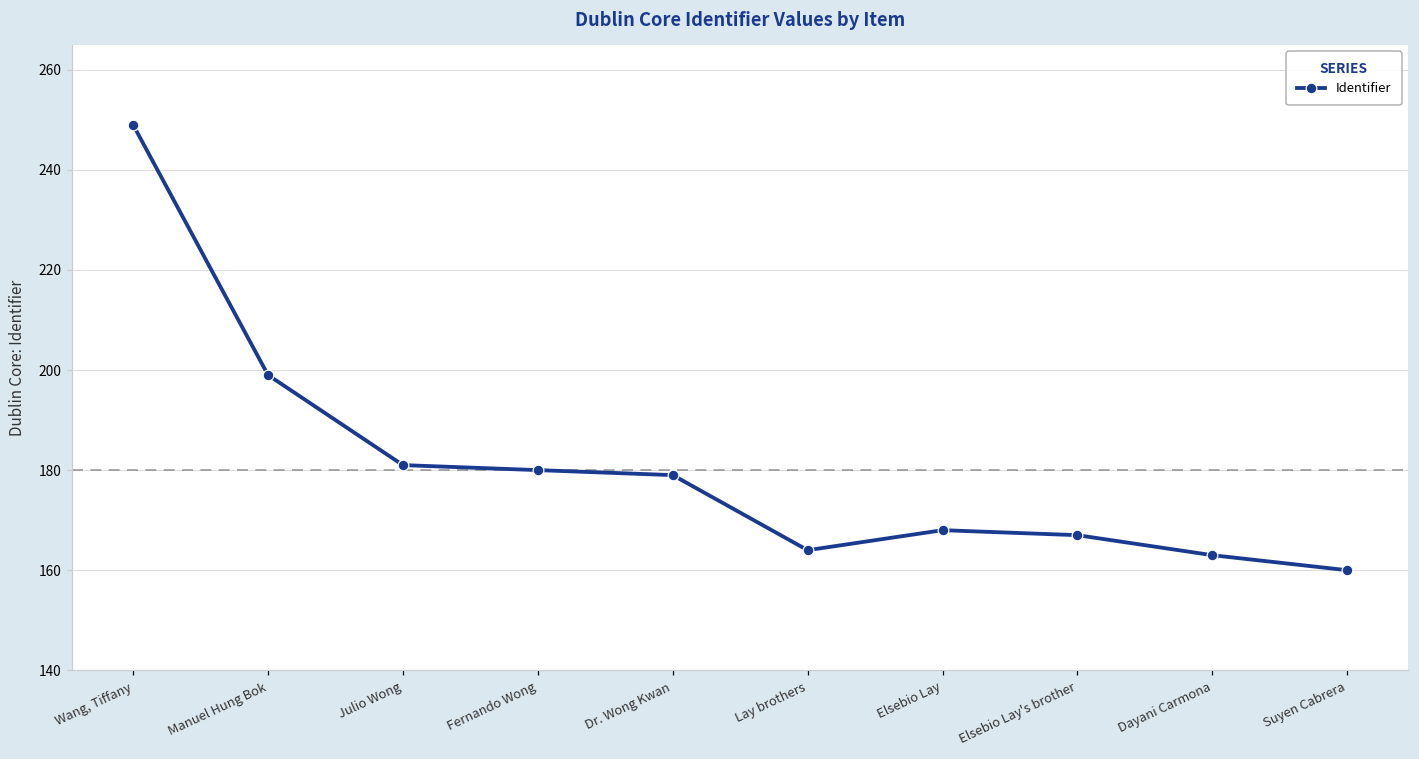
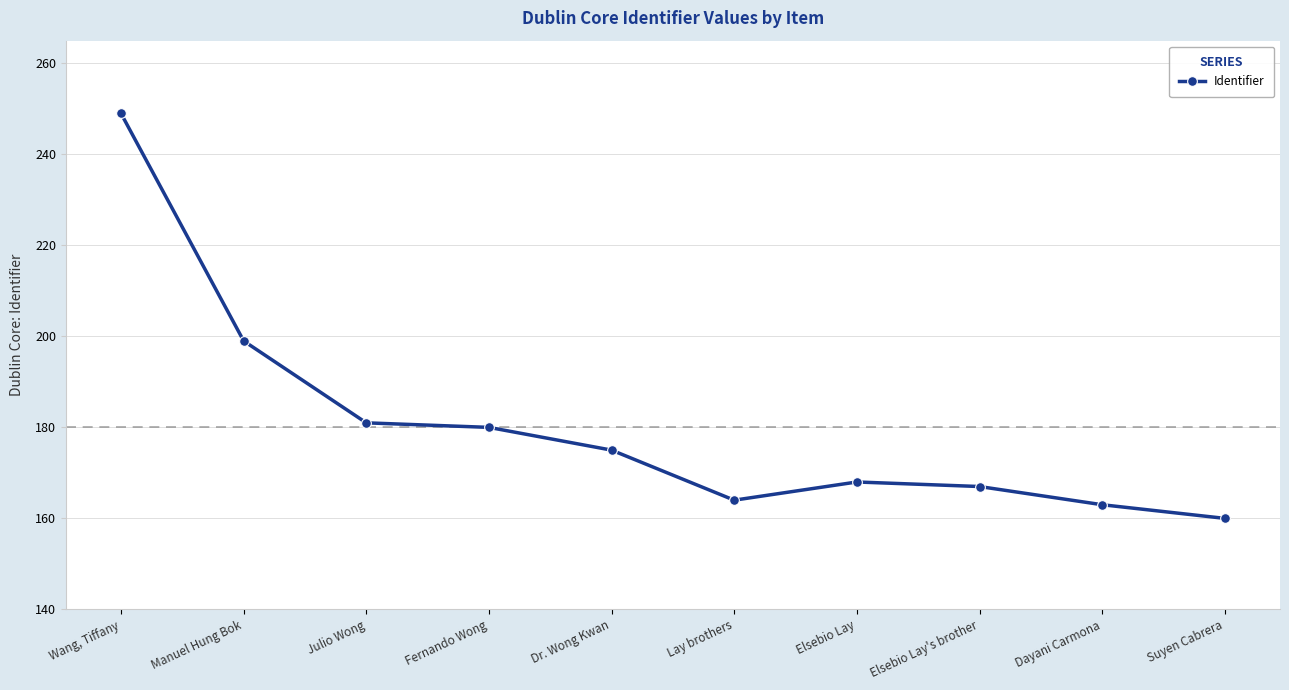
  {
    "Wang, Tiffany": 249,
    "Manuel Hung Bok": 199,
    "Julio Wong": 181,
    "Fernando Wong": 180,
-   "Dr. Wong Kwan": 179,
+   "Dr. Wong Kwan": 175,
    "Lay brothers": 164,
    "Elsebio Lay": 168,
    "Elsebio Lay's brother": 167,
    "Dayani Carmona": 163,
    "Suyen Cabrera": 160
  }
